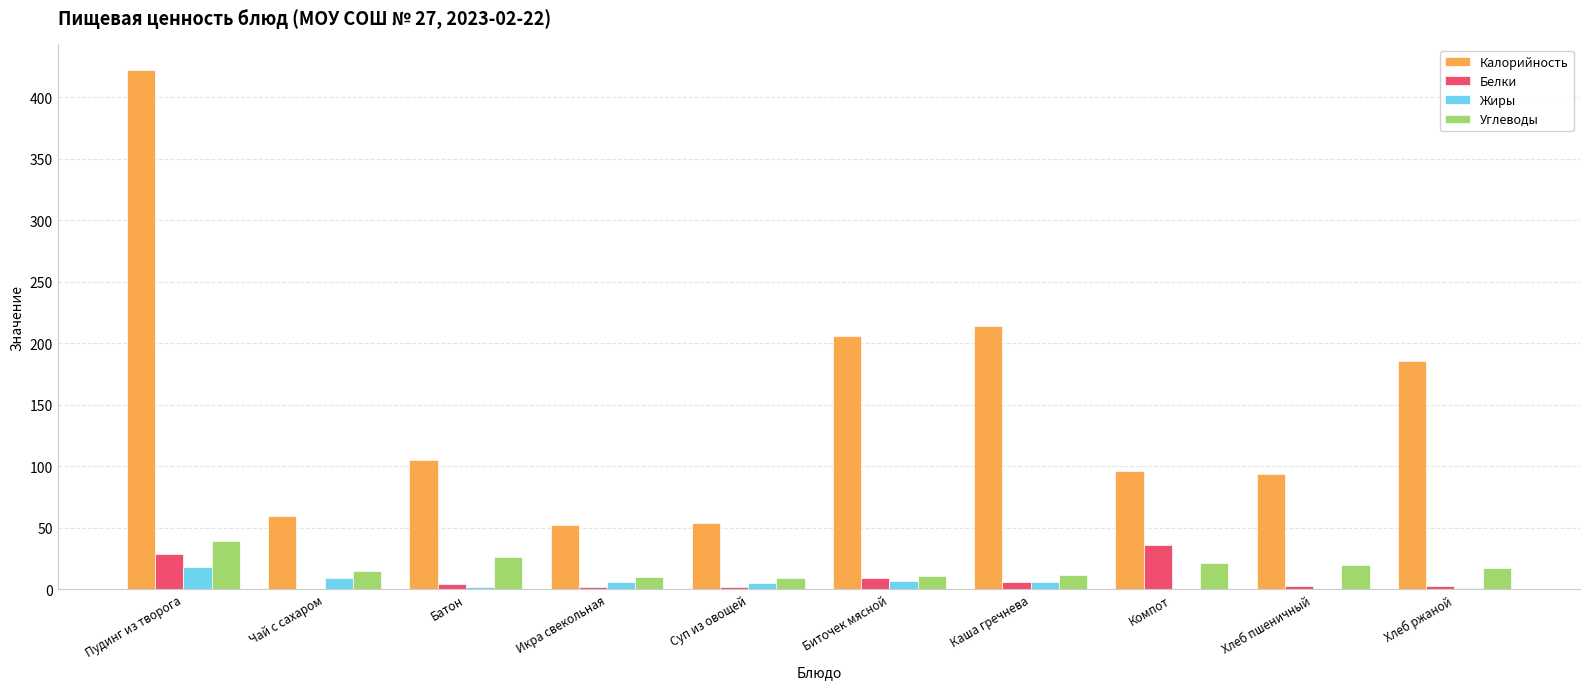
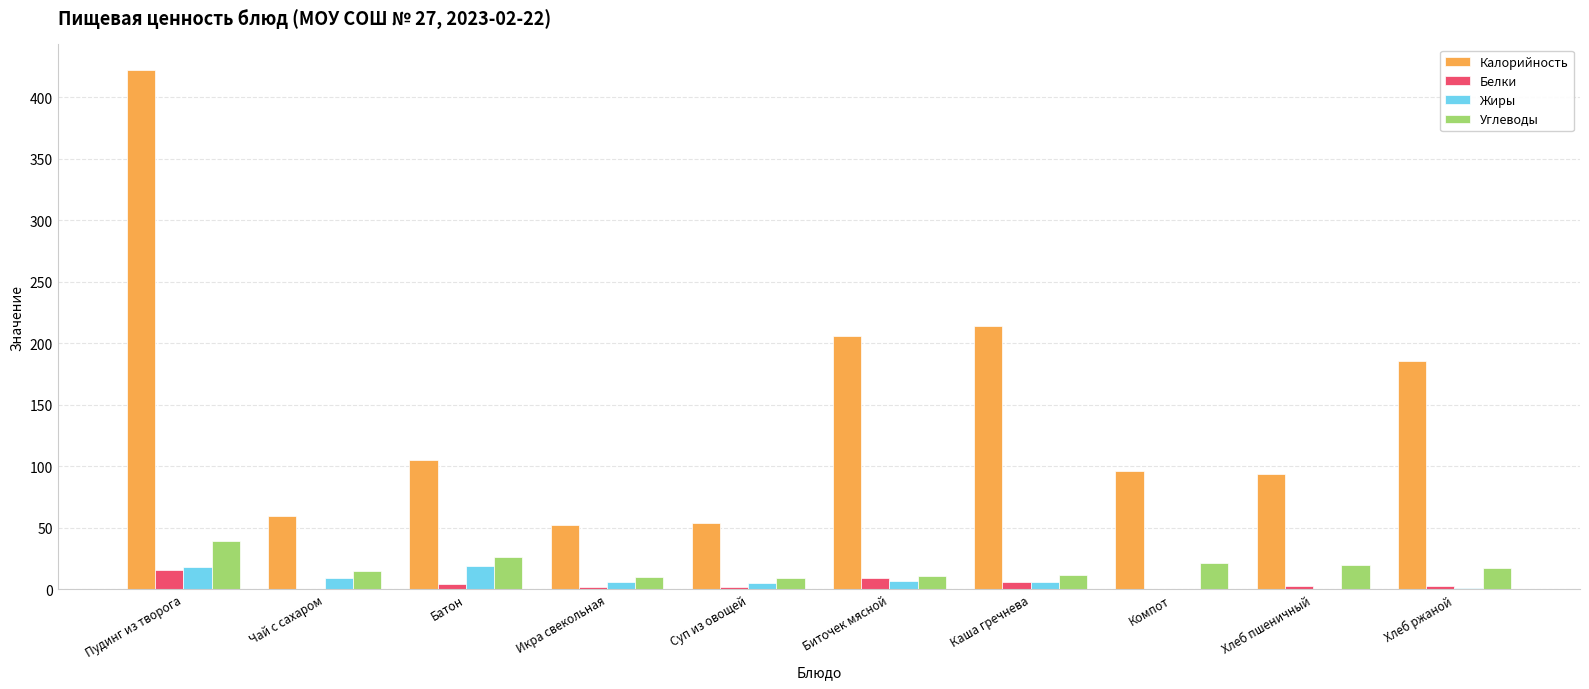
  {
    "Калорийность": {
      "Пудинг из творога": 422,
      "Чай с сахаром": 60,
      "Батон": 105,
      "Икра свекольная": 52,
      "Суп из овощей": 54,
      "Биточек мясной": 206,
      "Каша гречнева": 214,
      "Компот": 96,
      "Хлеб пшеничный": 94,
      "Хлеб ржаной": 186
    },
    "Белки": {
-     "Пудинг из творога": 29,
+     "Пудинг из творога": 16,
      "Чай с сахаром": 0,
      "Батон": 4,
      "Биточек мясной": 9,
      "Каша гречнева": 6,
-     "Компот": 36,
+     "Компот": 0,
      "Хлеб пшеничный": 3,
      "Хлеб ржаной": 3
    },
    "Жиры": {
      "Пудинг из творога": 18,
      "Чай с сахаром": 9,
-     "Батон": 2,
+     "Батон": 19,
      "Икра свекольная": 6,
      "Суп из овощей": 5,
      "Биточек мясной": 7,
      "Каша гречнева": 6,
      "Компот": 0,
      "Хлеб пшеничный": 0
    },
    "Углеводы": {
      "Пудинг из творога": 39,
      "Чай с сахаром": 15,
      "Батон": 26,
      "Икра свекольная": 10,
      "Суп из овощей": 9,
      "Биточек мясной": 11,
      "Каша гречнева": 12,
      "Компот": 21,
      "Хлеб пшеничный": 20,
      "Хлеб ржаной": 17
    }
  }
